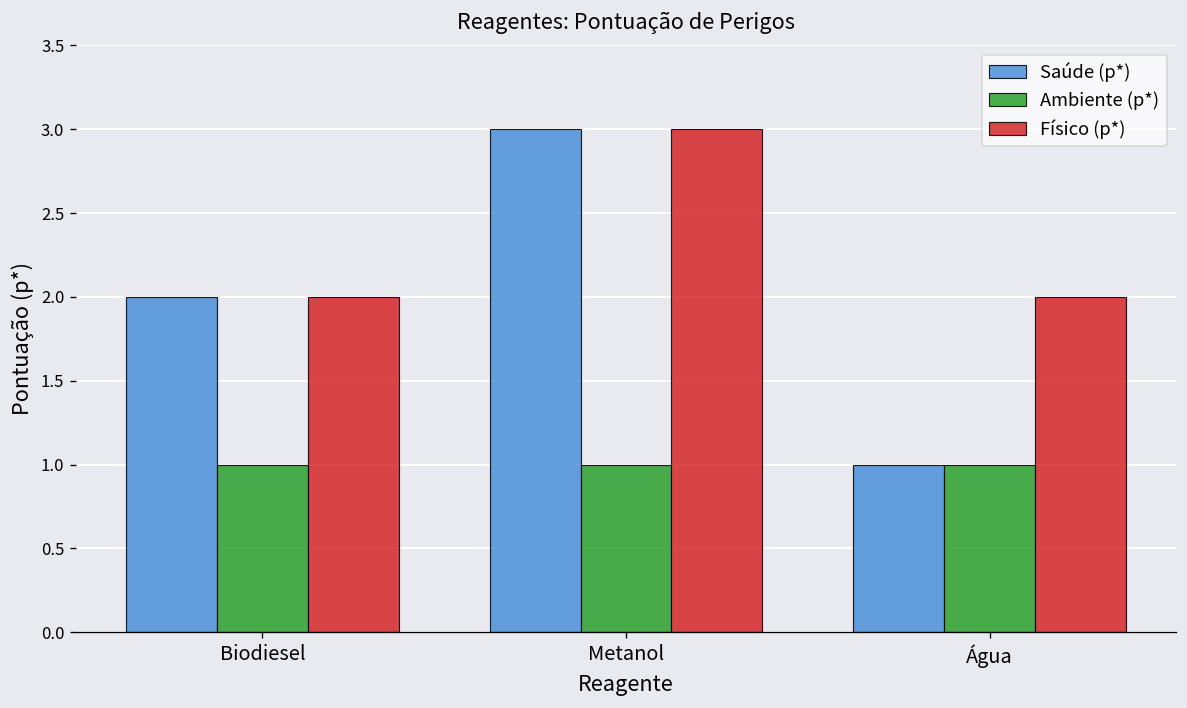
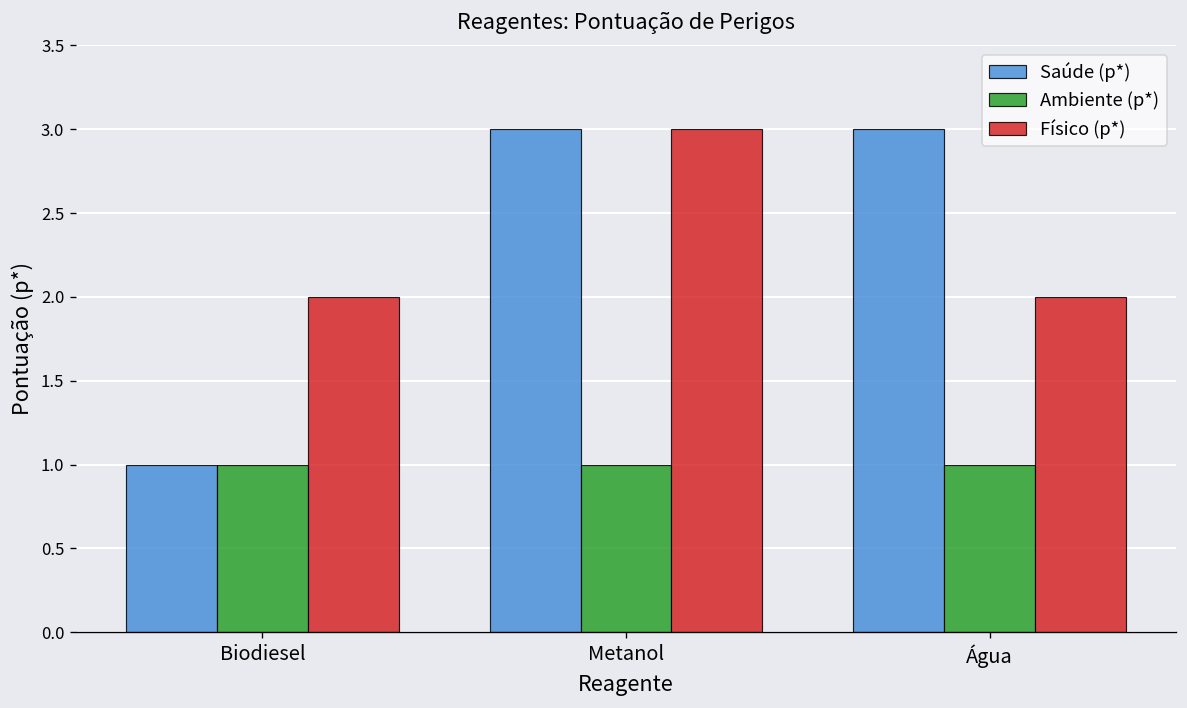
  {
    "Saúde (p*)": {
-     "Biodiesel": 2,
+     "Biodiesel": 1,
      "Metanol": 3,
-     "Água": 1
+     "Água": 3
    },
    "Ambiente (p*)": {
      "Biodiesel": 1,
      "Metanol": 1,
      "Água": 1
    },
    "Físico (p*)": {
      "Biodiesel": 2,
      "Metanol": 3,
      "Água": 2
    }
  }
